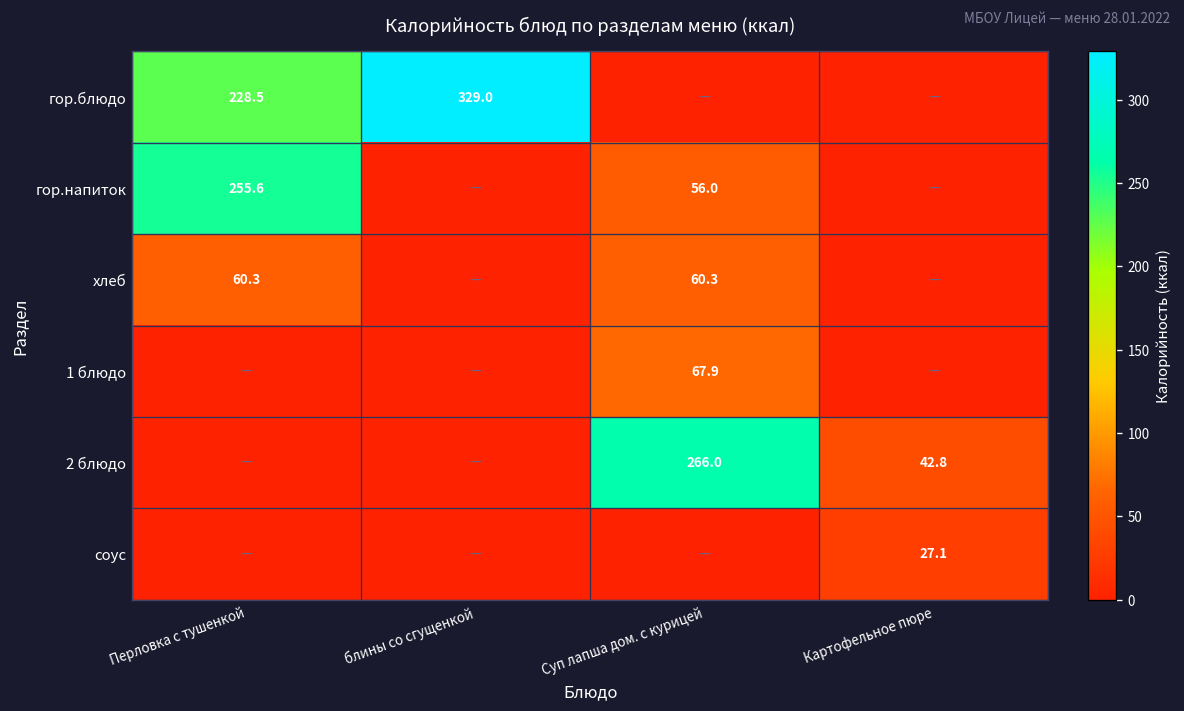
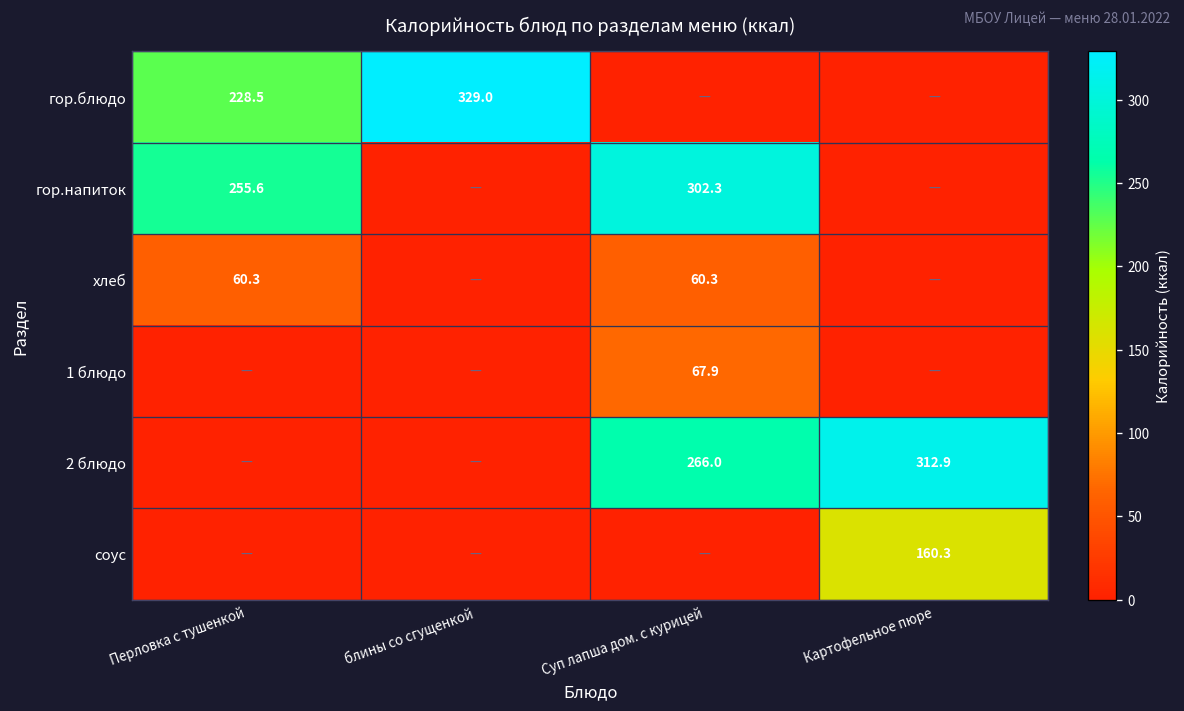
  {
    "гор.блюдо": {
      "Перловка с тушенкой": 228.5,
      "блины со сгущенкой": 329.0
    },
    "гор.напиток": {
      "Перловка с тушенкой": 255.6,
-     "Суп лапша дом. с курицей": 56.0
+     "Суп лапша дом. с курицей": 302.3
    },
    "хлеб": {
      "Перловка с тушенкой": 60.3,
      "Суп лапша дом. с курицей": 60.3
    },
    "1 блюдо": {
      "Суп лапша дом. с курицей": 67.9
    },
    "2 блюдо": {
      "Суп лапша дом. с курицей": 266.0,
-     "Картофельное пюре": 42.8
+     "Картофельное пюре": 312.9
    },
    "соус": {
-     "Картофельное пюре": 27.1
+     "Картофельное пюре": 160.3
    }
  }
